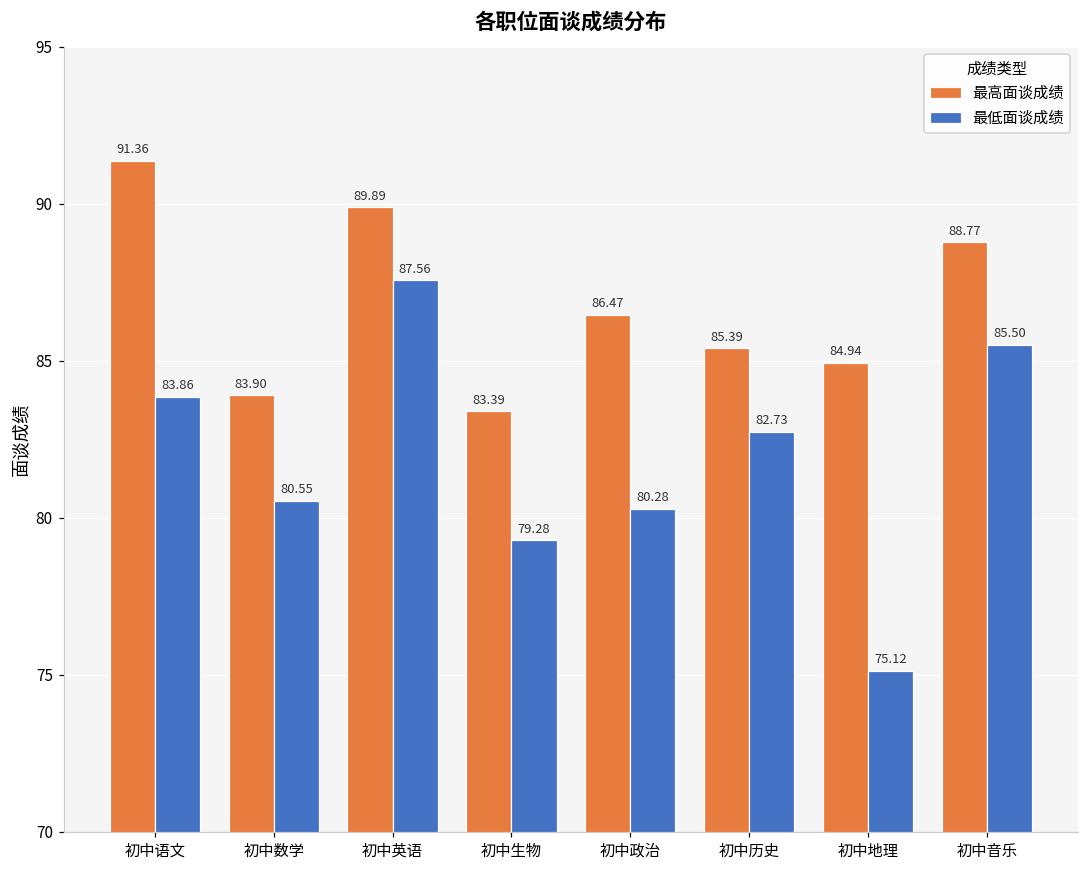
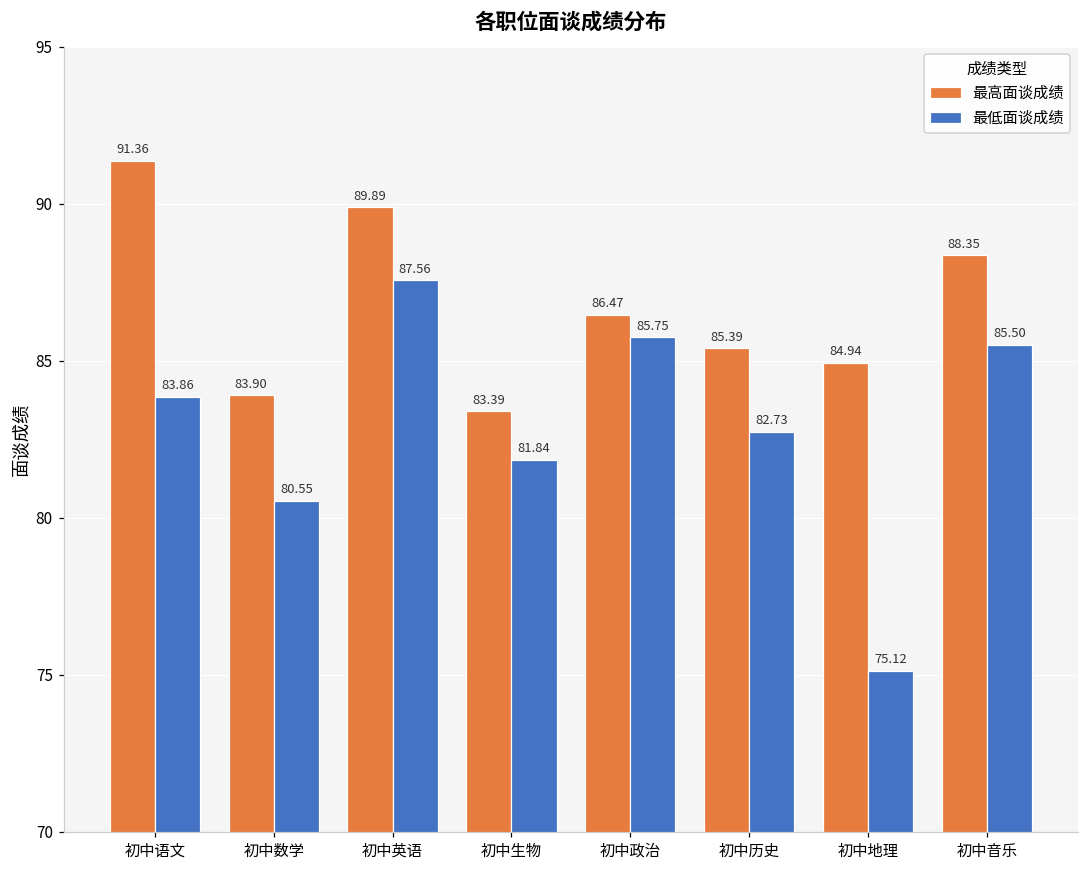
  {
    "最高面谈成绩": {
      "初中语文": 91.36,
      "初中数学": 83.90,
      "初中英语": 89.89,
      "初中生物": 83.39,
      "初中政治": 86.47,
      "初中历史": 85.39,
      "初中地理": 84.94,
-     "初中音乐": 88.77
+     "初中音乐": 88.35
    },
    "最低面谈成绩": {
      "初中语文": 83.86,
      "初中数学": 80.55,
      "初中英语": 87.56,
-     "初中生物": 79.28,
-     "初中政治": 80.28,
+     "初中生物": 81.84,
+     "初中政治": 85.75,
      "初中历史": 82.73,
      "初中地理": 75.12,
      "初中音乐": 85.50
    }
  }
